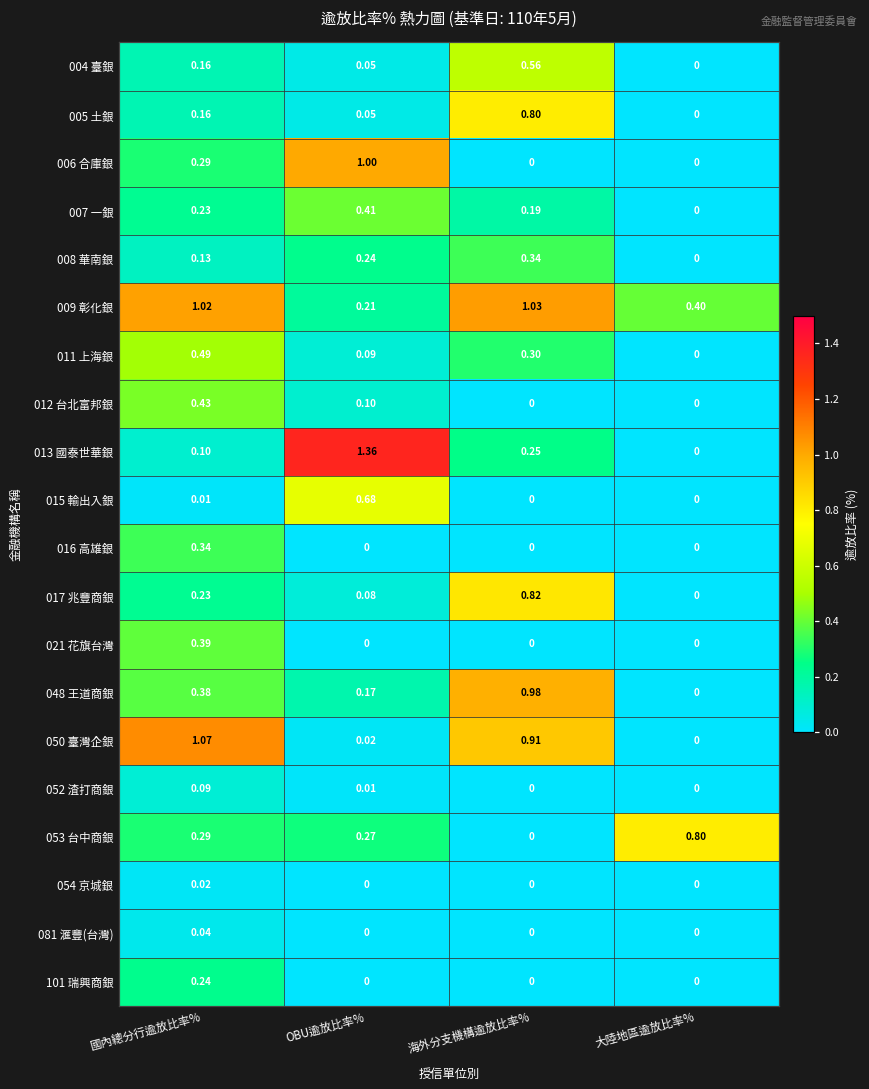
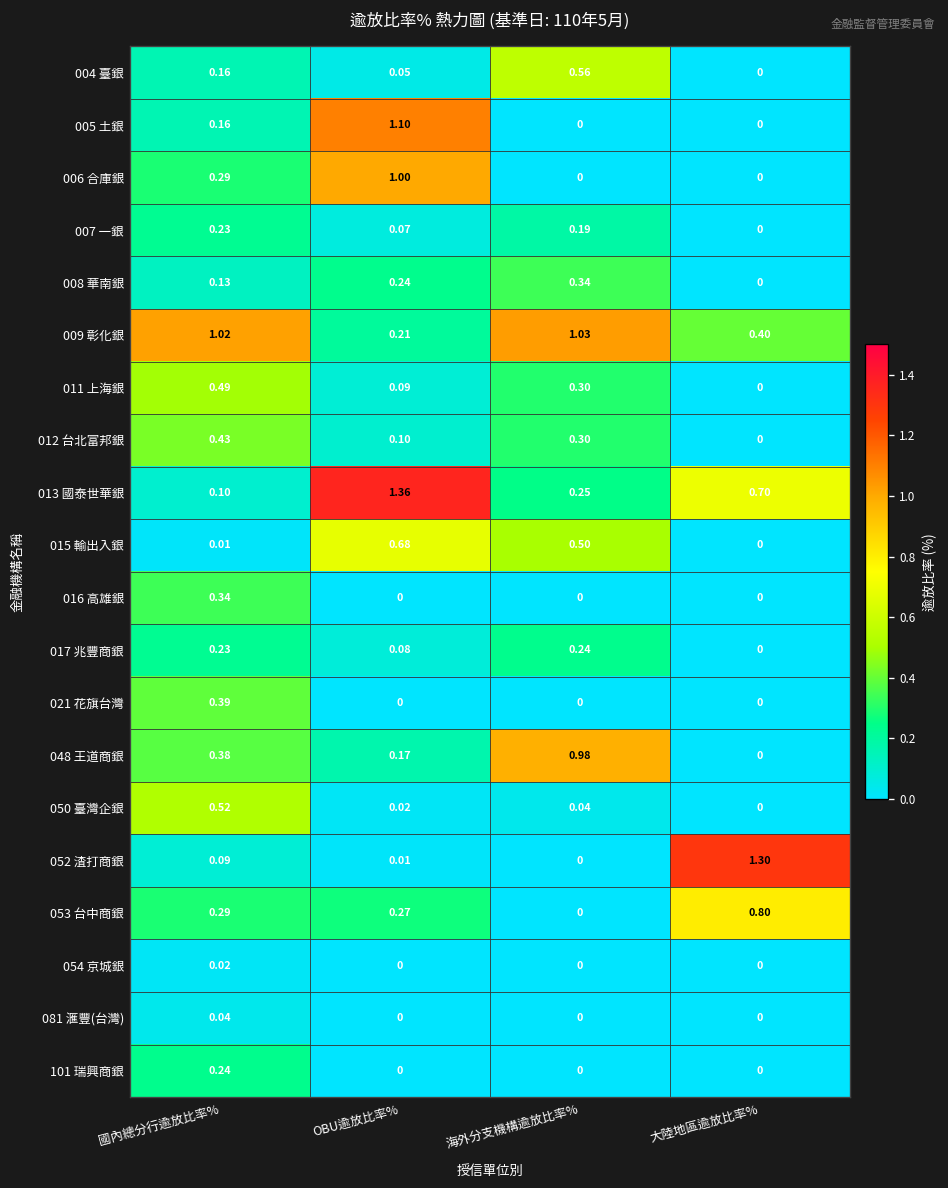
  {
    "004 臺銀": {
      "國內總分行逾放比率%": 0.16,
      "OBU逾放比率%": 0.05,
      "海外分支機構逾放比率%": 0.56,
      "大陸地區逾放比率%": 0
    },
    "005 土銀": {
      "國內總分行逾放比率%": 0.16,
-     "OBU逾放比率%": 0.05,
-     "海外分支機構逾放比率%": 0.80,
+     "OBU逾放比率%": 1.10,
+     "海外分支機構逾放比率%": 0,
      "大陸地區逾放比率%": 0
    },
    "006 合庫銀": {
      "國內總分行逾放比率%": 0.29,
      "OBU逾放比率%": 1.00,
      "海外分支機構逾放比率%": 0,
      "大陸地區逾放比率%": 0
    },
    "007 一銀": {
      "國內總分行逾放比率%": 0.23,
-     "OBU逾放比率%": 0.41,
+     "OBU逾放比率%": 0.07,
      "海外分支機構逾放比率%": 0.19,
      "大陸地區逾放比率%": 0
    },
    "008 華南銀": {
      "國內總分行逾放比率%": 0.13,
      "OBU逾放比率%": 0.24,
      "海外分支機構逾放比率%": 0.34,
      "大陸地區逾放比率%": 0
    },
    "009 彰化銀": {
      "國內總分行逾放比率%": 1.02,
      "OBU逾放比率%": 0.21,
      "海外分支機構逾放比率%": 1.03,
      "大陸地區逾放比率%": 0.40
    },
    "011 上海銀": {
      "國內總分行逾放比率%": 0.49,
      "OBU逾放比率%": 0.09,
      "海外分支機構逾放比率%": 0.30,
      "大陸地區逾放比率%": 0
    },
    "012 台北富邦銀": {
      "國內總分行逾放比率%": 0.43,
      "OBU逾放比率%": 0.10,
-     "海外分支機構逾放比率%": 0,
+     "海外分支機構逾放比率%": 0.30,
      "大陸地區逾放比率%": 0
    },
    "013 國泰世華銀": {
      "國內總分行逾放比率%": 0.10,
      "OBU逾放比率%": 1.36,
      "海外分支機構逾放比率%": 0.25,
-     "大陸地區逾放比率%": 0
+     "大陸地區逾放比率%": 0.70
    },
    "015 輸出入銀": {
      "國內總分行逾放比率%": 0.01,
      "OBU逾放比率%": 0.68,
-     "海外分支機構逾放比率%": 0,
+     "海外分支機構逾放比率%": 0.50,
      "大陸地區逾放比率%": 0
    },
    "016 高雄銀": {
      "國內總分行逾放比率%": 0.34,
      "OBU逾放比率%": 0,
      "海外分支機構逾放比率%": 0,
      "大陸地區逾放比率%": 0
    },
    "017 兆豐商銀": {
      "國內總分行逾放比率%": 0.23,
      "OBU逾放比率%": 0.08,
-     "海外分支機構逾放比率%": 0.82,
+     "海外分支機構逾放比率%": 0.24,
      "大陸地區逾放比率%": 0
    },
    "021 花旗台灣": {
      "國內總分行逾放比率%": 0.39,
      "OBU逾放比率%": 0,
      "海外分支機構逾放比率%": 0,
      "大陸地區逾放比率%": 0
    },
    "048 王道商銀": {
      "國內總分行逾放比率%": 0.38,
      "OBU逾放比率%": 0.17,
      "海外分支機構逾放比率%": 0.98,
      "大陸地區逾放比率%": 0
    },
    "050 臺灣企銀": {
-     "國內總分行逾放比率%": 1.07,
+     "國內總分行逾放比率%": 0.52,
      "OBU逾放比率%": 0.02,
-     "海外分支機構逾放比率%": 0.91,
+     "海外分支機構逾放比率%": 0.04,
      "大陸地區逾放比率%": 0
    },
    "052 渣打商銀": {
      "國內總分行逾放比率%": 0.09,
      "OBU逾放比率%": 0.01,
      "海外分支機構逾放比率%": 0,
-     "大陸地區逾放比率%": 0
+     "大陸地區逾放比率%": 1.30
    },
    "053 台中商銀": {
      "國內總分行逾放比率%": 0.29,
      "OBU逾放比率%": 0.27,
      "海外分支機構逾放比率%": 0,
      "大陸地區逾放比率%": 0.80
    },
    "054 京城銀": {
      "國內總分行逾放比率%": 0.02,
      "OBU逾放比率%": 0,
      "海外分支機構逾放比率%": 0,
      "大陸地區逾放比率%": 0
    },
    "081 滙豐(台灣)": {
      "國內總分行逾放比率%": 0.04,
      "OBU逾放比率%": 0,
      "海外分支機構逾放比率%": 0,
      "大陸地區逾放比率%": 0
    },
    "101 瑞興商銀": {
      "國內總分行逾放比率%": 0.24,
      "OBU逾放比率%": 0,
      "海外分支機構逾放比率%": 0,
      "大陸地區逾放比率%": 0
    }
  }
